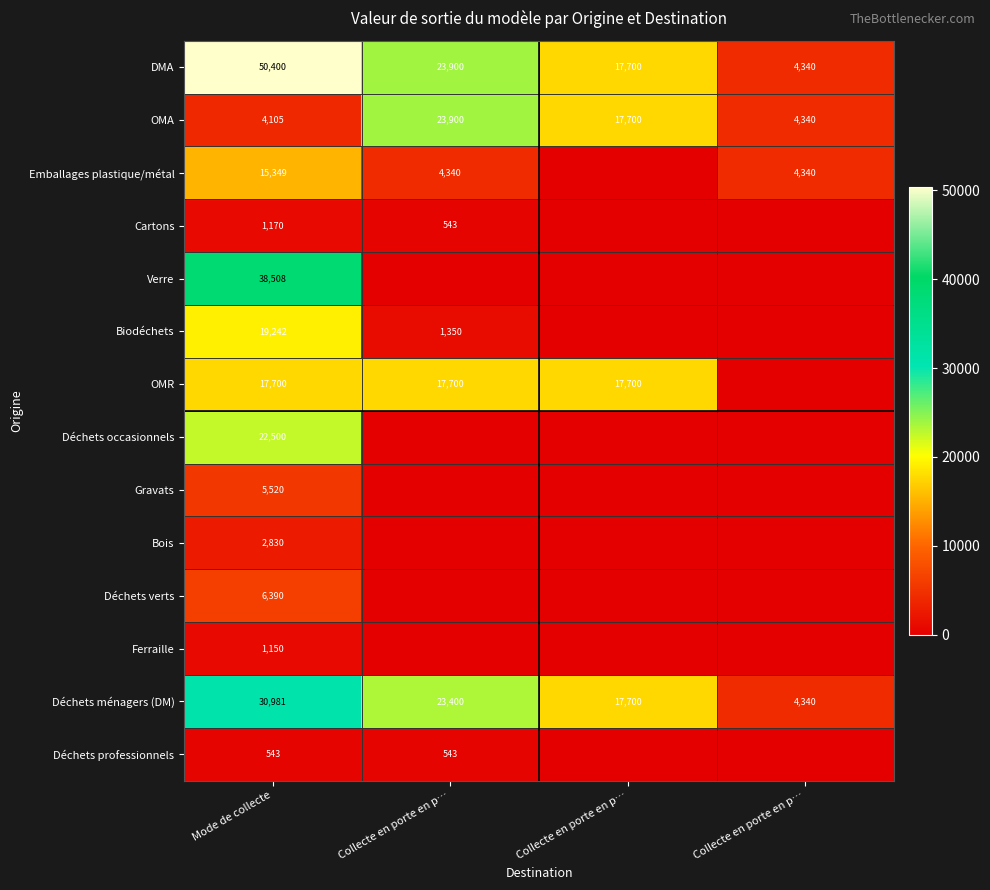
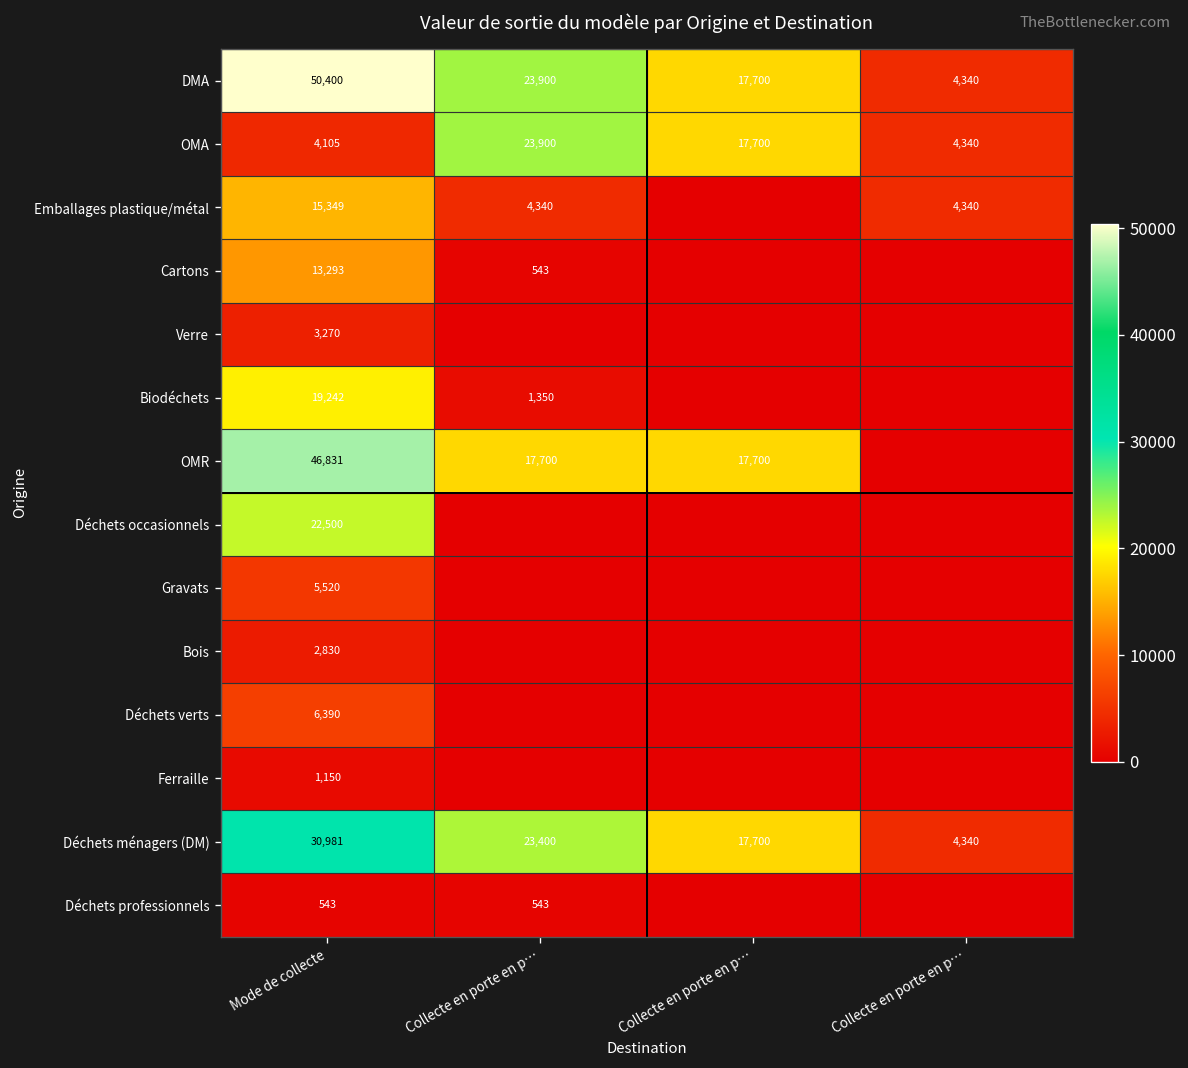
  {
    "DMA": {
      "Mode de collecte": "50,400"
    },
    "OMA": {
      "Mode de collecte": "4,105"
    },
    "Emballages plastique/métal": {
      "Mode de collecte": "15,349"
    },
    "Cartons": {
-     "Mode de collecte": "1,170"
+     "Mode de collecte": "13,293"
    },
    "Verre": {
-     "Mode de collecte": "38,508"
+     "Mode de collecte": "3,270"
    },
    "Biodéchets": {
      "Mode de collecte": "19,242"
    },
    "OMR": {
-     "Mode de collecte": "17,700"
+     "Mode de collecte": "46,831"
    },
    "Déchets occasionnels": {
      "Mode de collecte": "22,500"
    },
    "Gravats": {
      "Mode de collecte": "5,520"
    },
    "Bois": {
      "Mode de collecte": "2,830"
    },
    "Déchets verts": {
      "Mode de collecte": "6,390"
    },
    "Ferraille": {
      "Mode de collecte": "1,150"
    },
    "Déchets ménagers (DM)": {
      "Mode de collecte": "30,981"
    },
    "Déchets professionnels": {
      "Mode de collecte": "543"
    }
  }
